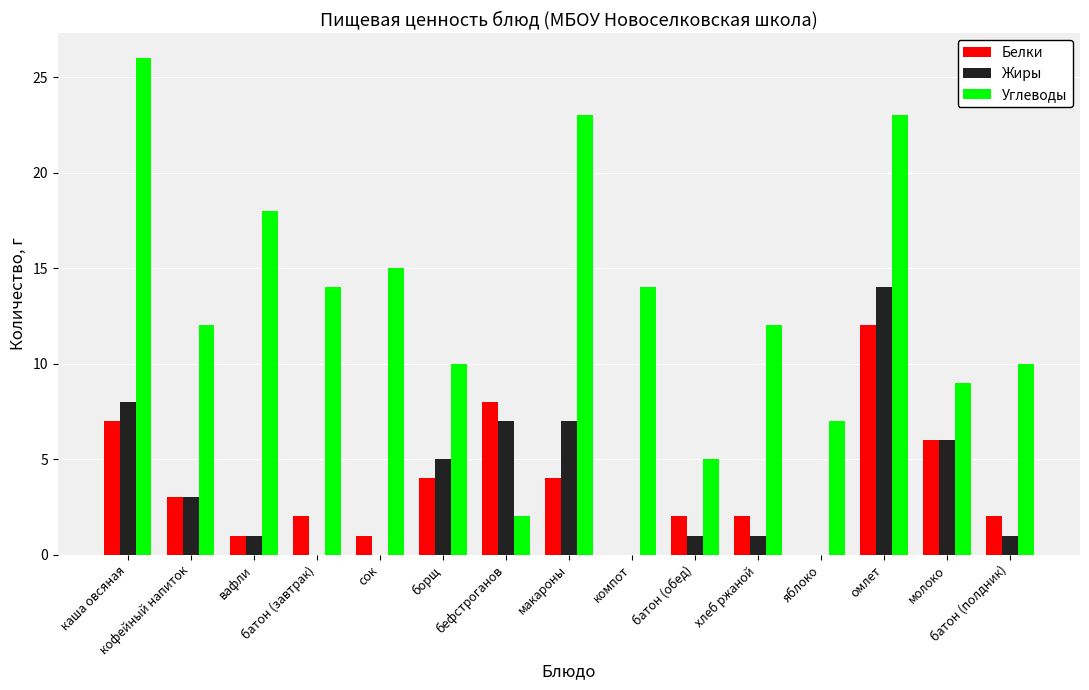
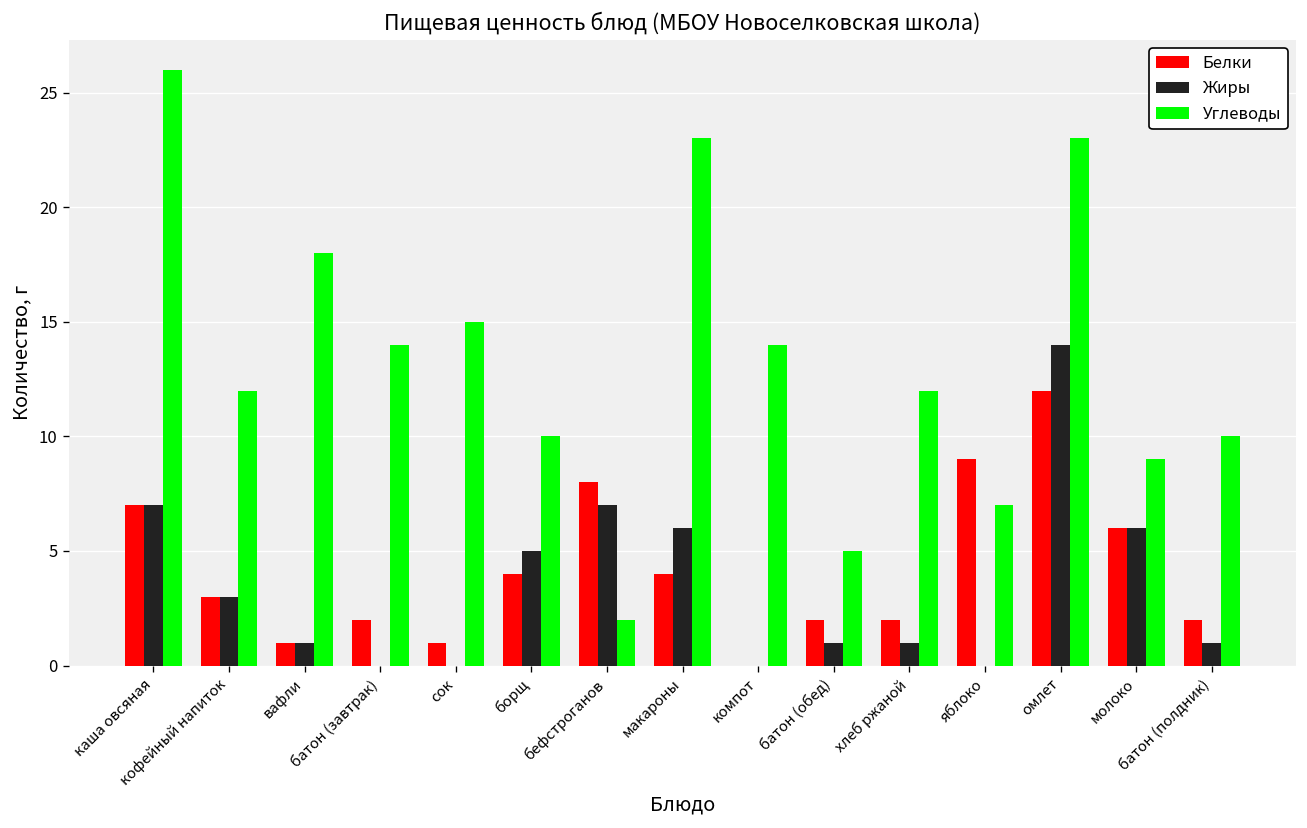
  {
    "Белки": {
      "каша овсяная": 7,
      "кофейный напиток": 3,
      "вафли": 1,
      "батон (завтрак)": 2,
      "сок": 1,
      "борщ": 4,
      "бефстроганов": 8,
      "макароны": 4,
      "компот": 0,
      "батон (обед)": 2,
      "хлеб ржаной": 2,
-     "яблоко": 0,
+     "яблоко": 9,
      "омлет": 12,
      "молоко": 6,
      "батон (полдник)": 2
    },
    "Жиры": {
-     "каша овсяная": 8,
+     "каша овсяная": 7,
      "кофейный напиток": 3,
      "вафли": 1,
      "батон (завтрак)": 0,
      "сок": 0,
      "борщ": 5,
      "бефстроганов": 7,
-     "макароны": 7,
+     "макароны": 6,
      "компот": 0,
      "батон (обед)": 1,
      "хлеб ржаной": 1,
      "яблоко": 0,
      "омлет": 14,
      "молоко": 6,
      "батон (полдник)": 1
    },
    "Углеводы": {
      "каша овсяная": 26,
      "кофейный напиток": 12,
      "вафли": 18,
      "батон (завтрак)": 14,
      "сок": 15,
      "борщ": 10,
      "бефстроганов": 2,
      "макароны": 23,
      "компот": 14,
      "батон (обед)": 5,
      "хлеб ржаной": 12,
      "яблоко": 7,
      "омлет": 23,
      "молоко": 9,
      "батон (полдник)": 10
    }
  }
